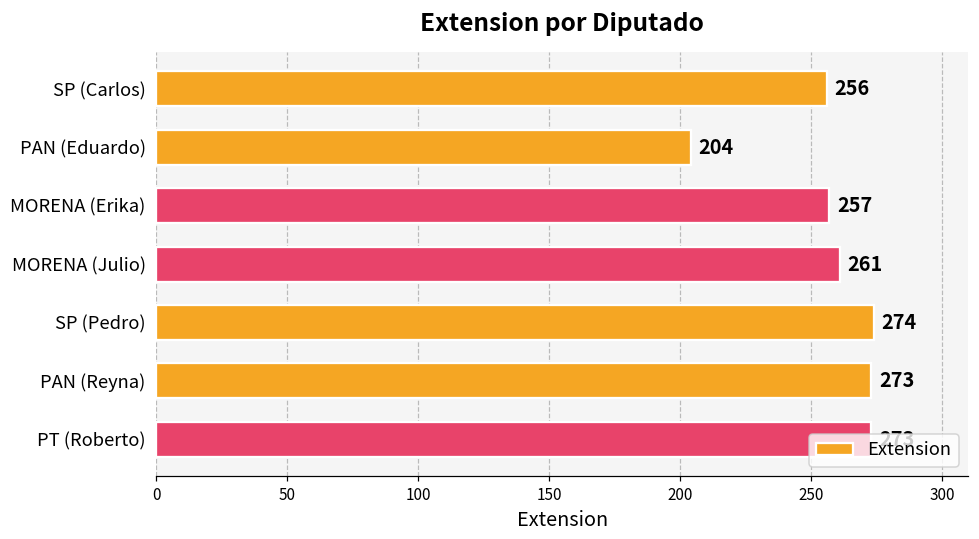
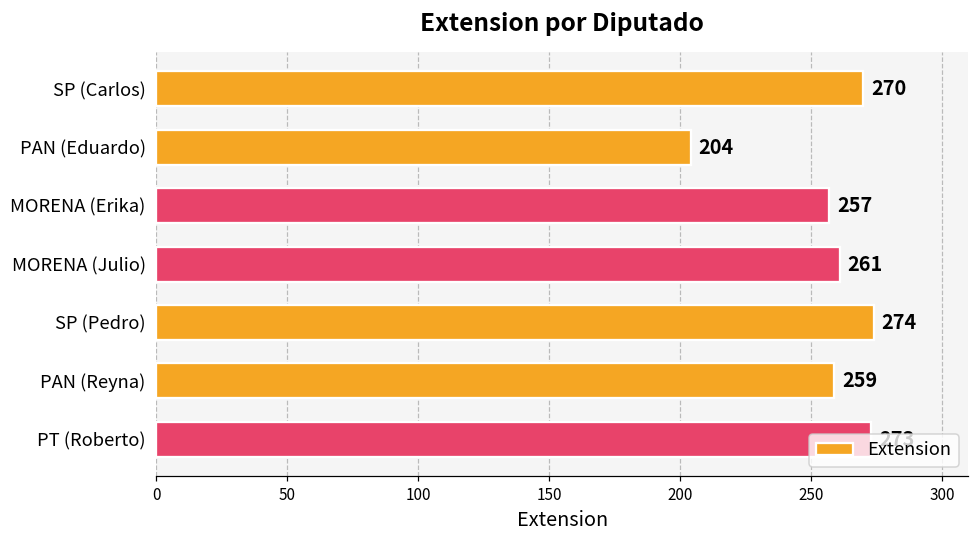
  {
-   "SP (Carlos)": 256,
+   "SP (Carlos)": 270,
    "PAN (Eduardo)": 204,
    "MORENA (Erika)": 257,
    "MORENA (Julio)": 261,
    "SP (Pedro)": 274,
-   "PAN (Reyna)": 273
+   "PAN (Reyna)": 259
  }
